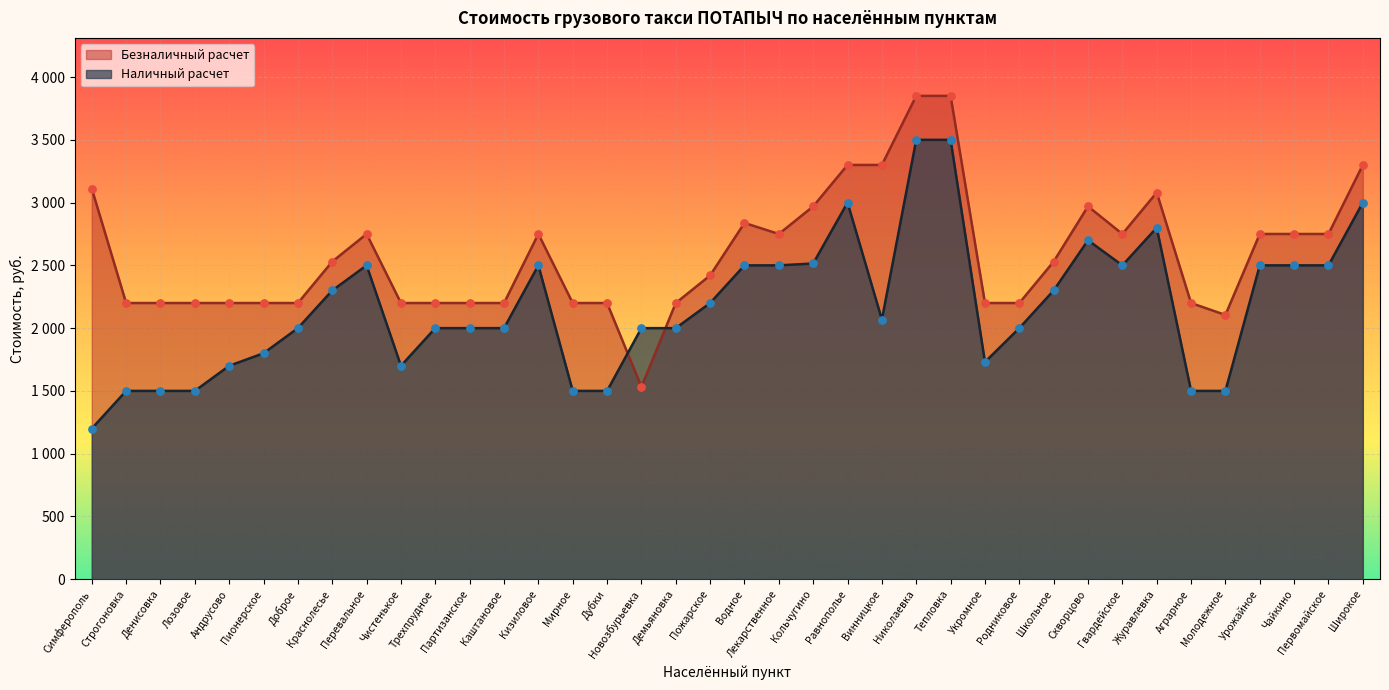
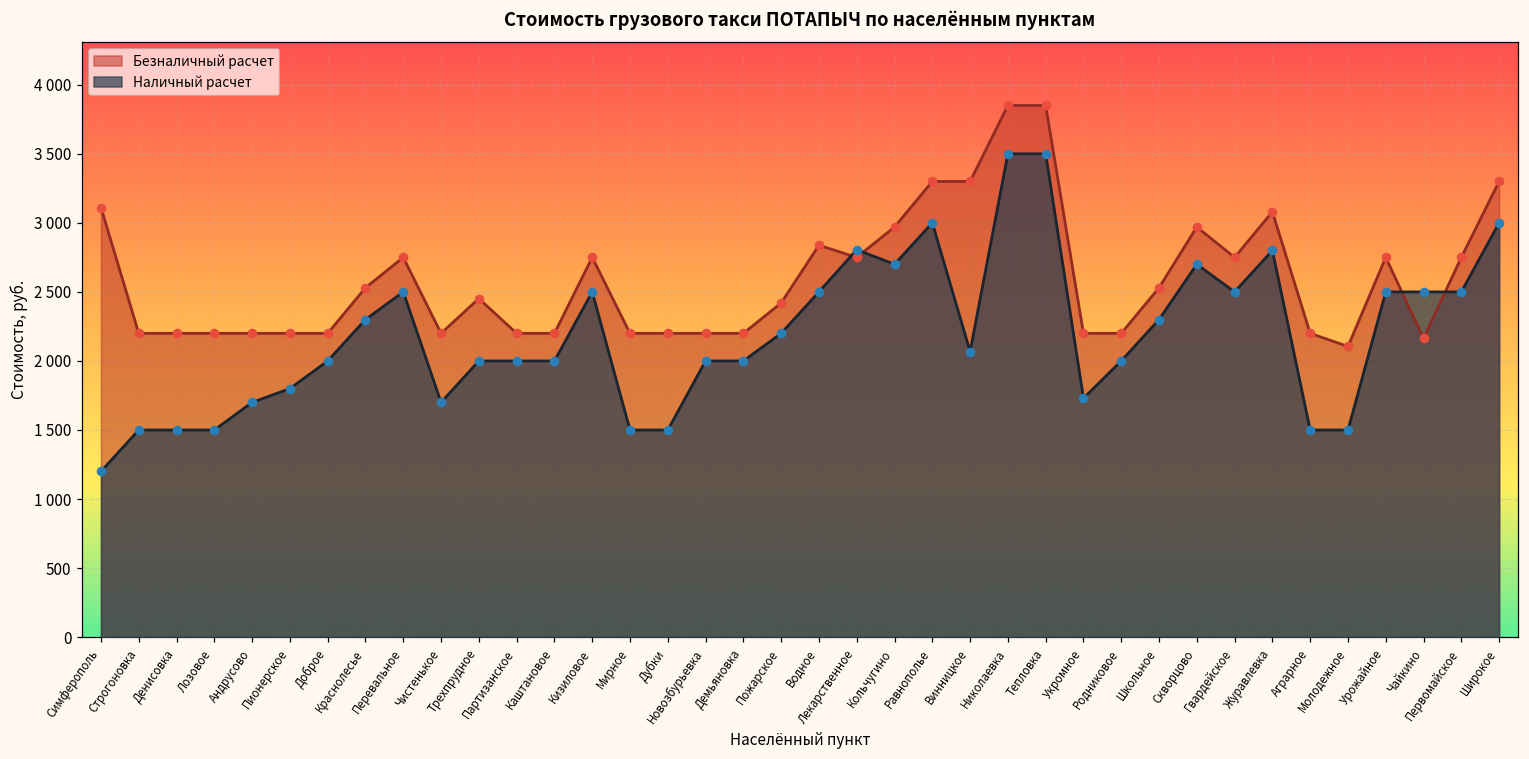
  {
    "Безналичный расчет": {
      "Симферополь": 3110,
      "Строгоновка": 2200,
      "Денисовка": 2200,
      "Лозовое": 2200,
      "Андрусово": 2200,
      "Пионерское": 2200,
      "Доброе": 2200,
      "Краснолесье": 2530,
      "Перевальное": 2750,
      "Чистенькое": 2200,
-     "Трехпрудное": 2200,
+     "Трехпрудное": 2450,
      "Партизанское": 2200,
      "Каштановое": 2200,
      "Кизиловое": 2750,
      "Мирное": 2200,
      "Дубки": 2200,
-     "Новозбурьевка": 1530,
+     "Новозбурьевка": 2200,
      "Демьяновка": 2200,
      "Пожарское": 2420,
      "Водное": 2840,
      "Лекарственное": 2750,
      "Кольчугино": 2970,
      "Равнополье": 3300,
      "Винницкое": 3300,
      "Николаевка": 3850,
      "Тепловка": 3850,
      "Укромное": 2200,
      "Родниковое": 2200,
      "Школьное": 2530,
      "Скворцово": 2970,
      "Гвардейское": 2750,
      "Журавлевка": 3080,
      "Аграрное": 2200,
      "Молодежное": 2110,
      "Урожайное": 2750,
-     "Чайкино": 2750,
+     "Чайкино": 2160,
      "Первомайское": 2750,
      "Широкое": 3300
    },
    "Наличный расчет": {
      "Симферополь": 1200,
      "Строгоновка": 1500,
      "Денисовка": 1500,
      "Лозовое": 1500,
      "Андрусово": 1700,
      "Пионерское": 1800,
      "Доброе": 2000,
      "Краснолесье": 2300,
      "Перевальное": 2500,
      "Чистенькое": 1700,
      "Трехпрудное": 2000,
      "Партизанское": 2000,
      "Каштановое": 2000,
      "Кизиловое": 2500,
      "Мирное": 1500,
      "Дубки": 1500,
      "Новозбурьевка": 2000,
      "Демьяновка": 2000,
      "Пожарское": 2200,
      "Водное": 2500,
-     "Лекарственное": 2500,
-     "Кольчугино": 2520,
+     "Лекарственное": 2810,
+     "Кольчугино": 2700,
      "Равнополье": 3000,
      "Винницкое": 2070,
      "Николаевка": 3500,
      "Тепловка": 3500,
      "Укромное": 1730,
      "Родниковое": 2000,
      "Школьное": 2300,
      "Скворцово": 2700,
      "Гвардейское": 2500,
      "Журавлевка": 2800,
      "Аграрное": 1500,
      "Молодежное": 1500,
      "Урожайное": 2500,
      "Чайкино": 2500,
      "Первомайское": 2500,
      "Широкое": 3000
    }
  }
